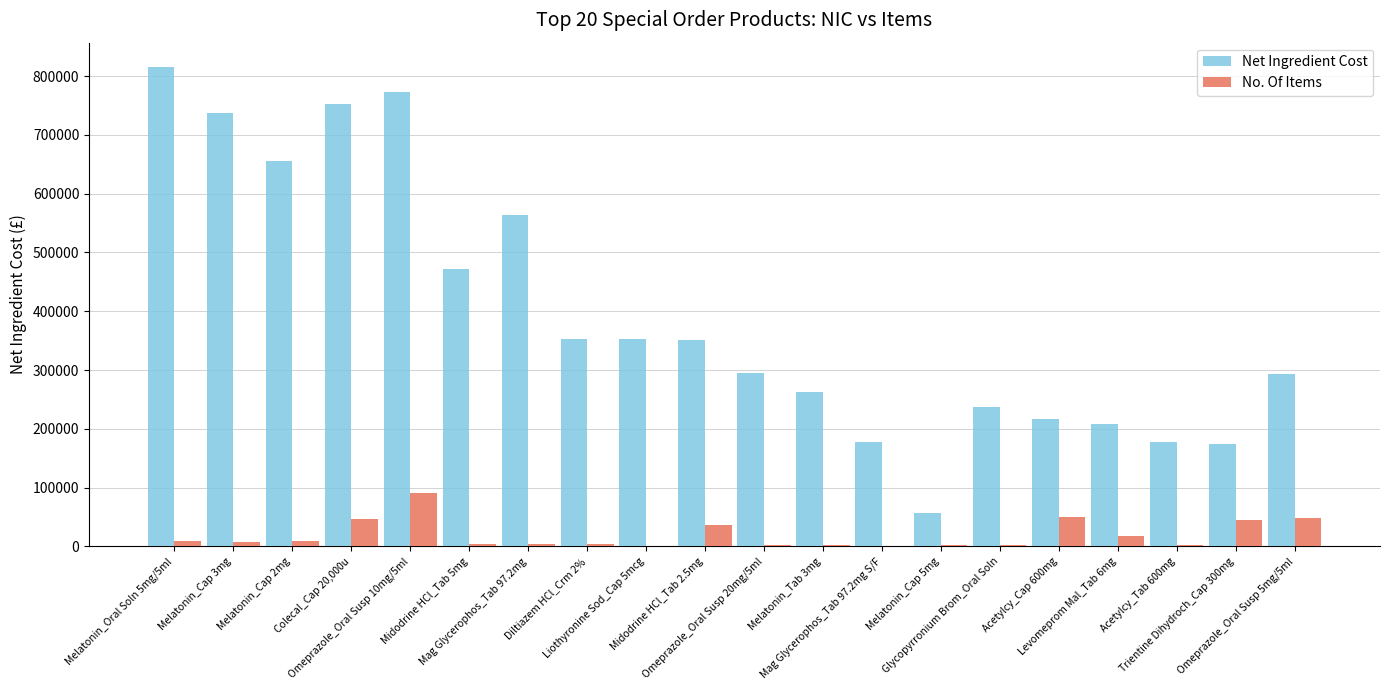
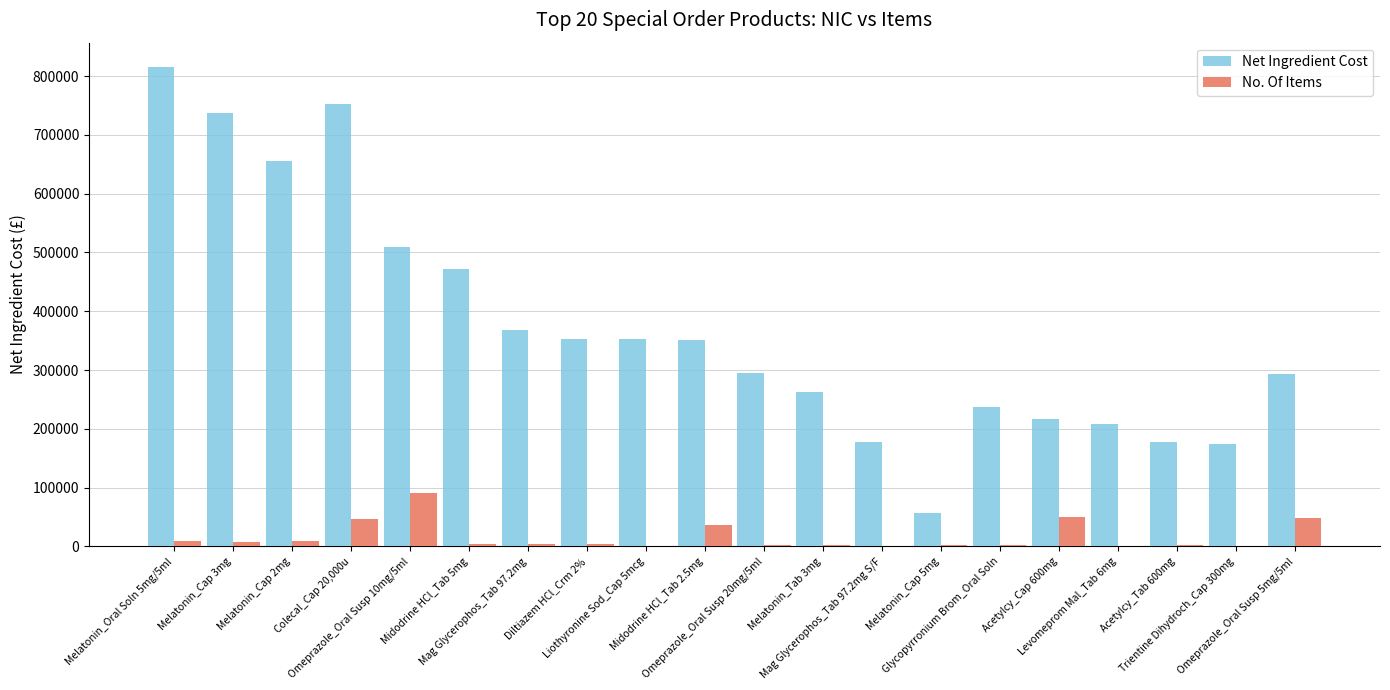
  {
    "Net Ingredient Cost": {
      "Melatonin_Oral Soln 5mg/5ml": 820000,
      "Melatonin_Cap 3mg": 740000,
      "Melatonin_Cap 2mg": 660000,
      "Colecal_Cap 20,000u": 750000,
-     "Omeprazole_Oral Susp 10mg/5ml": 770000,
+     "Omeprazole_Oral Susp 10mg/5ml": 510000,
      "Midodrine HCl_Tab 5mg": 470000,
-     "Mag Glycerophos_Tab 97.2mg": 560000,
+     "Mag Glycerophos_Tab 97.2mg": 370000,
      "Diltiazem HCl_Crm 2%": 350000,
      "Liothyronine Sod_Cap 5mcg": 350000,
      "Midodrine HCl_Tab 2.5mg": 350000,
      "Omeprazole_Oral Susp 20mg/5ml": 290000,
      "Melatonin_Tab 3mg": 260000,
      "Mag Glycerophos_Tab 97.2mg S/F": 180000,
      "Melatonin_Cap 5mg": 60000,
      "Glycopyrronium Brom_Oral Soln": 240000,
      "Acetylcy_Cap 600mg": 220000,
      "Levomeprom Mal_Tab 6mg": 210000,
      "Acetylcy_Tab 600mg": 180000,
      "Trientine Dihydroch_Cap 300mg": 170000,
      "Omeprazole_Oral Susp 5mg/5ml": 290000
    },
    "No. Of Items": {
      "Melatonin_Oral Soln 5mg/5ml": 10000,
      "Melatonin_Cap 3mg": 10000,
      "Melatonin_Cap 2mg": 10000,
      "Colecal_Cap 20,000u": 50000,
      "Omeprazole_Oral Susp 10mg/5ml": 90000,
      "Mag Glycerophos_Tab 97.2mg": 0,
      "Diltiazem HCl_Crm 2%": 0,
      "Midodrine HCl_Tab 2.5mg": 40000,
      "Acetylcy_Cap 600mg": 50000,
-     "Levomeprom Mal_Tab 6mg": 20000,
-     "Trientine Dihydroch_Cap 300mg": 40000,
+     "Levomeprom Mal_Tab 6mg": 0,
+     "Trientine Dihydroch_Cap 300mg": 0,
      "Omeprazole_Oral Susp 5mg/5ml": 50000
    }
  }
